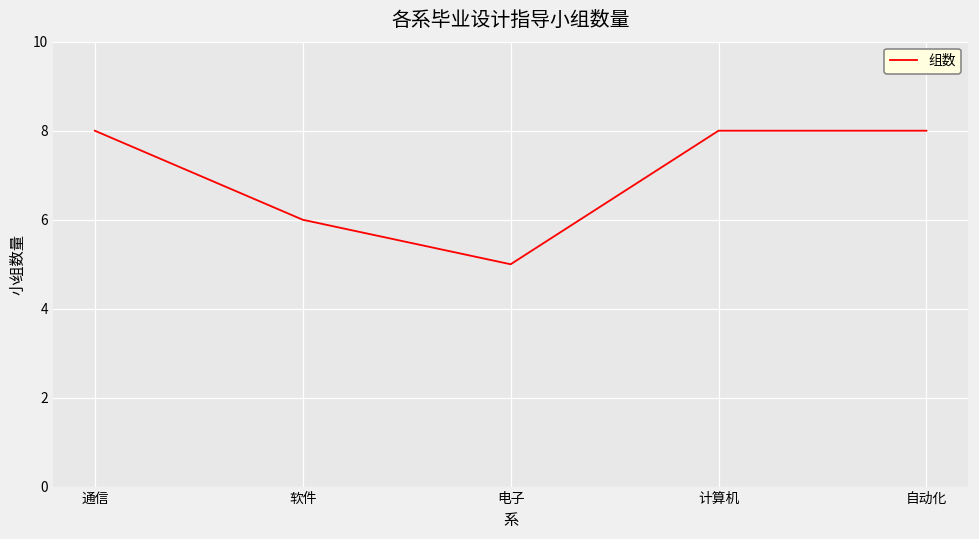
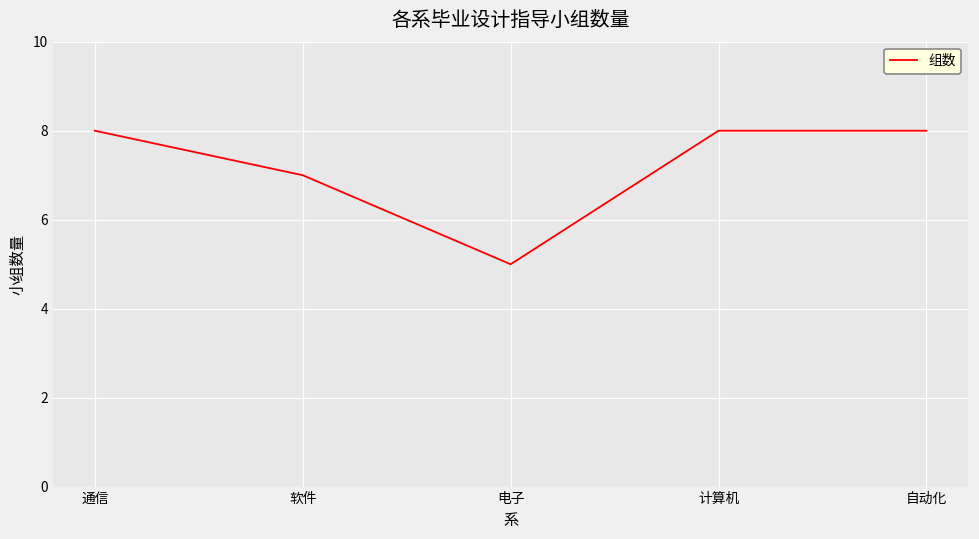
  {
    "通信": 8,
-   "软件": 6,
+   "软件": 7,
    "电子": 5,
    "计算机": 8,
    "自动化": 8
  }
